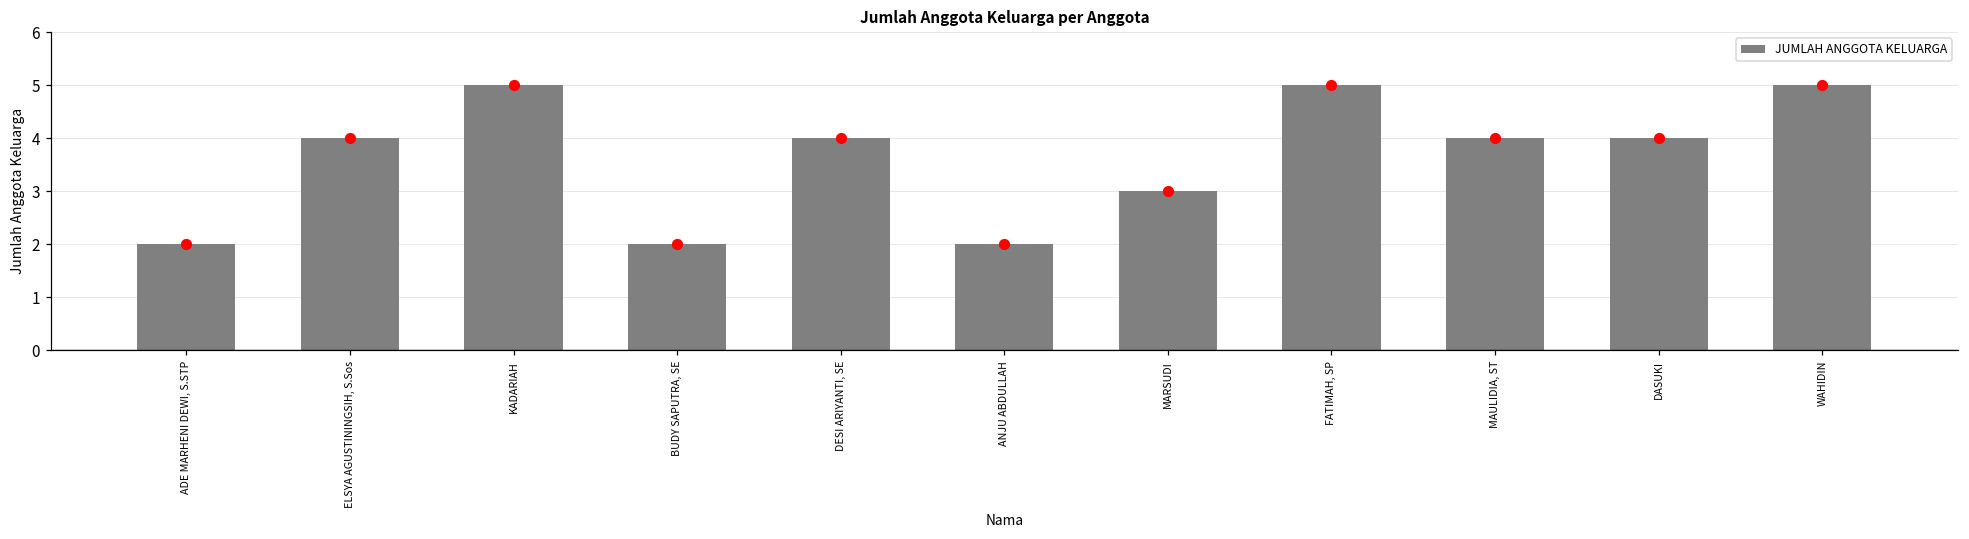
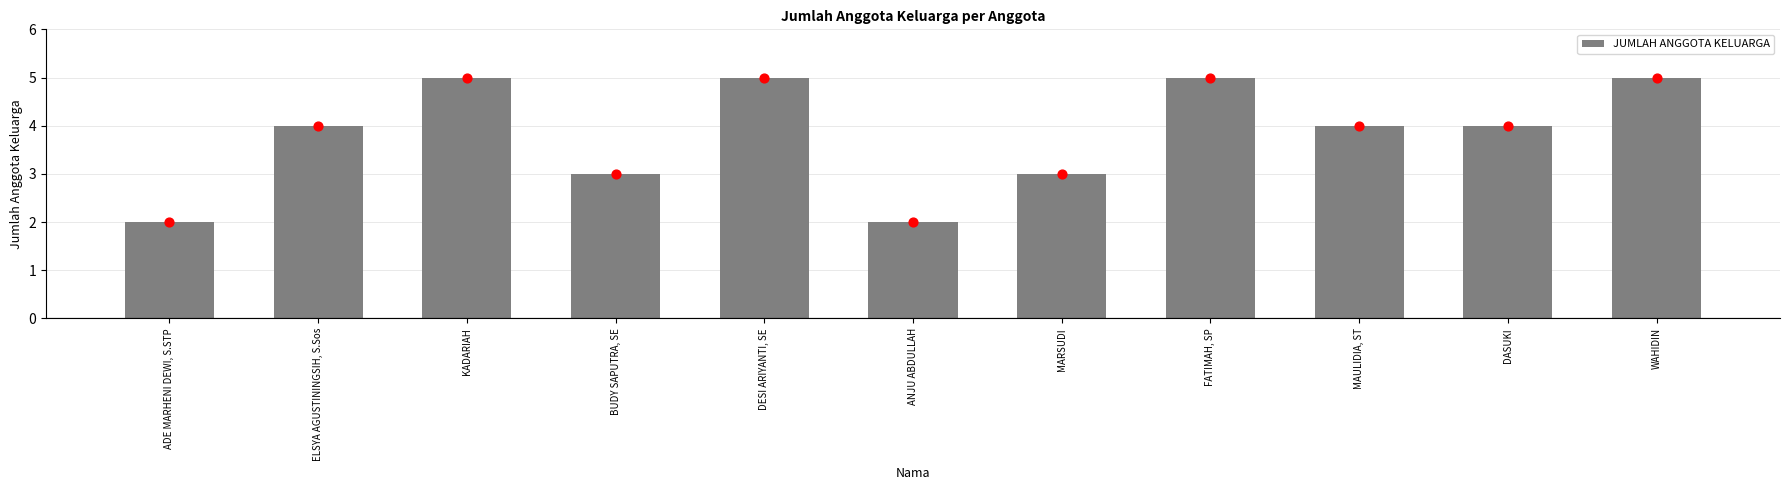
  {
    "JUMLAH ANGGOTA KELUARGA": {
      "ADE MARHENI DEWI, S.STP": 2,
      "ELSYA AGUSTININGSIH, S.Sos": 4,
      "KADARIAH": 5,
-     "BUDY SAPUTRA, SE": 2,
-     "DESI ARIYANTI, SE": 4,
+     "BUDY SAPUTRA, SE": 3,
+     "DESI ARIYANTI, SE": 5,
      "ANJU ABDULLAH": 2,
      "MARSUDI": 3,
      "FATIMAH, SP": 5,
      "MAULIDIA, ST": 4,
      "DASUKI": 4,
      "WAHIDIN": 5
    }
  }
